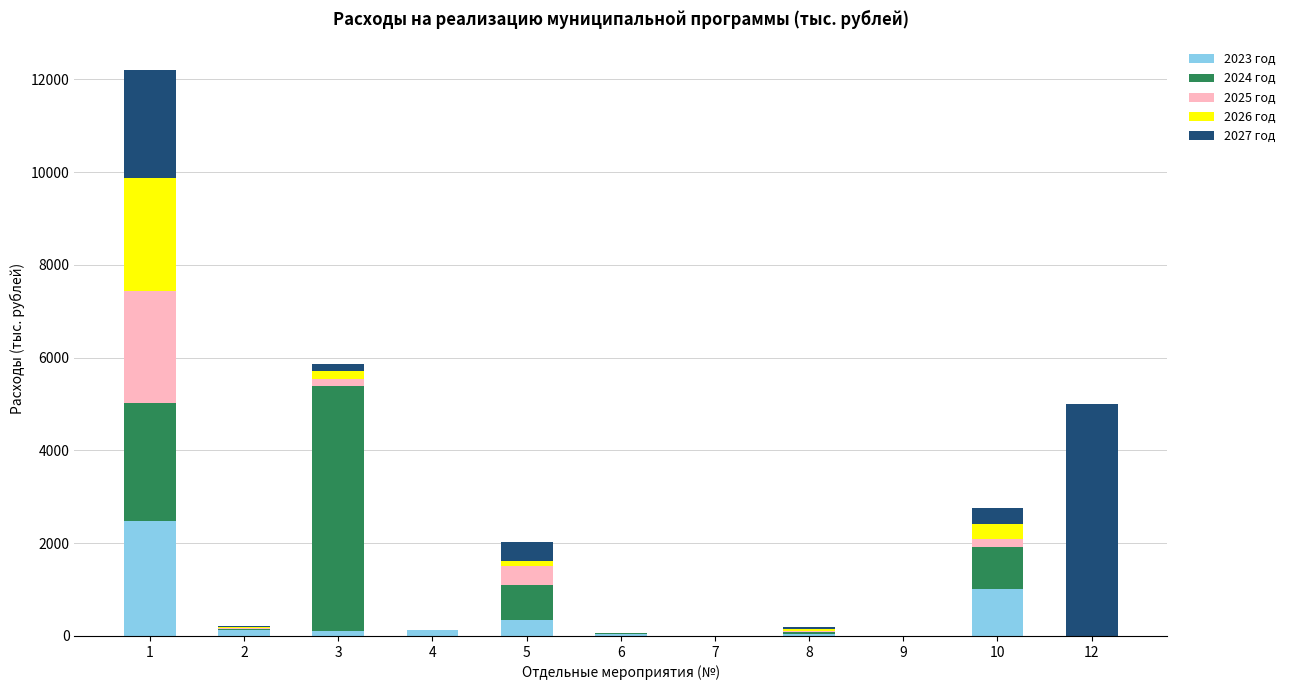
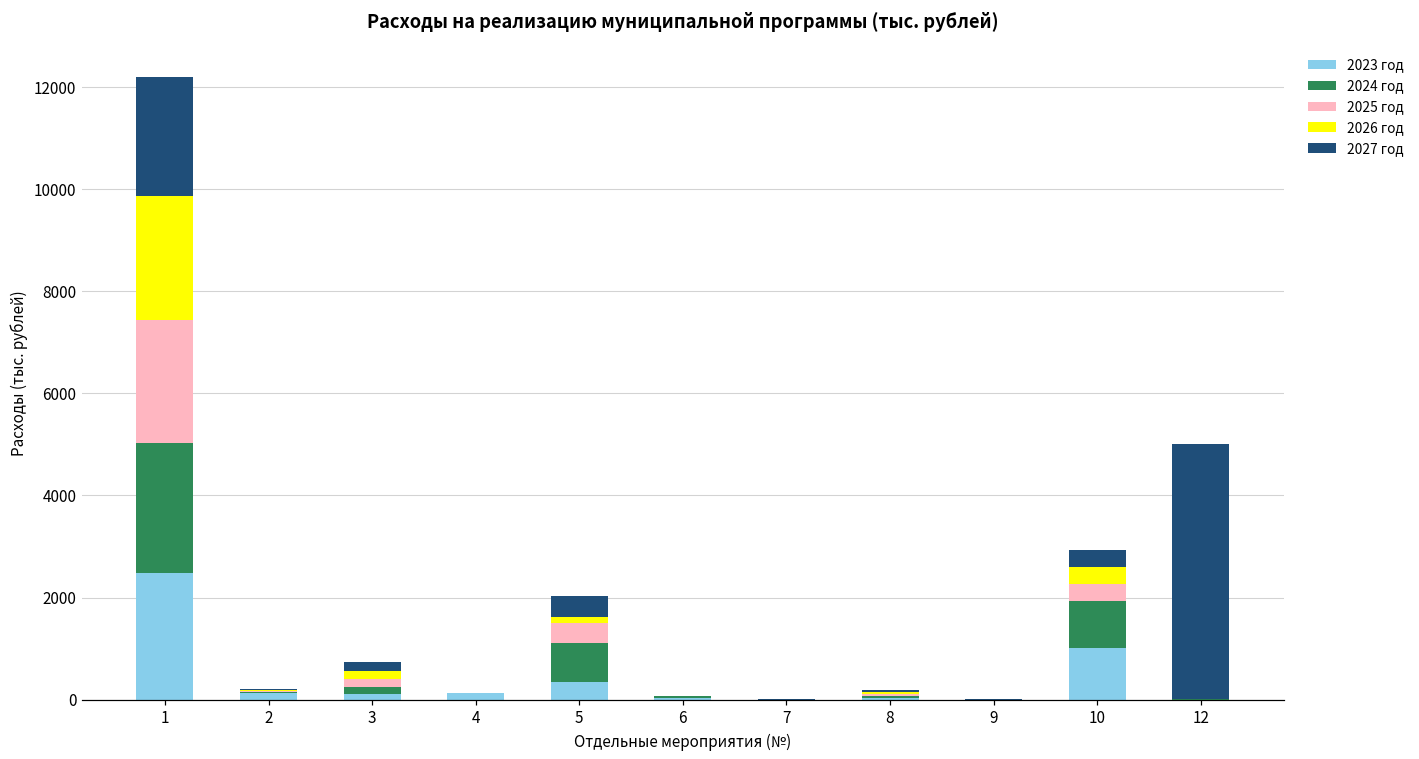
  {
    "2023 год": {
      "1": 2500,
      "2": 100,
      "3": 100,
      "4": 100,
      "5": 400,
      "7": 0,
      "9": 0,
      "10": 1000
    },
    "2024 год": {
      "1": 2500,
-     "3": 5300,
+     "3": 100,
      "4": 0,
      "5": 700,
      "7": 0,
      "9": 0,
      "10": 900
    },
    "2025 год": {
      "1": 2400,
      "3": 100,
      "4": 0,
      "5": 400,
      "6": 0,
      "7": 0,
      "9": 0,
-     "10": 200
+     "10": 300
    },
    "2026 год": {
      "1": 2400,
      "3": 200,
      "4": 0,
      "5": 100,
      "6": 0,
      "7": 0,
      "9": 0,
      "10": 300
    },
    "2027 год": {
      "1": 2300,
      "3": 200,
      "4": 0,
      "5": 400,
      "6": 0,
      "10": 300,
      "12": 5000
    }
  }
